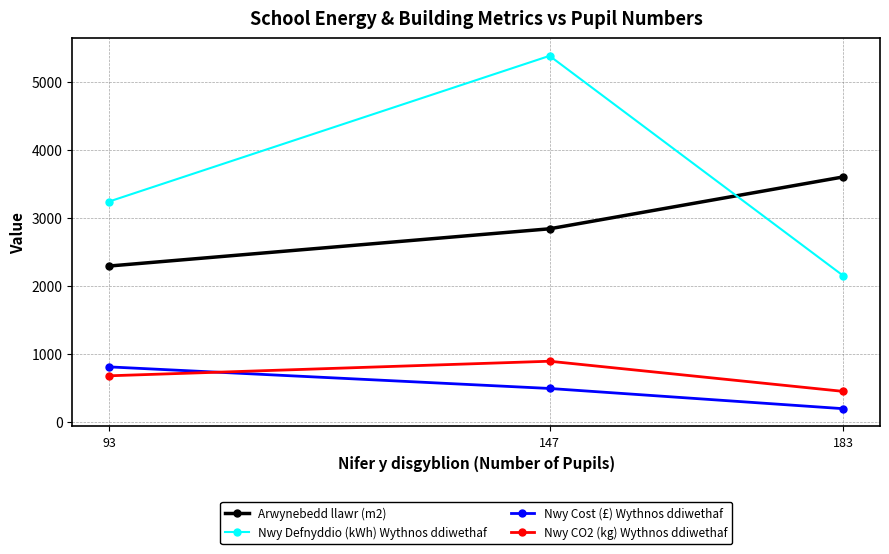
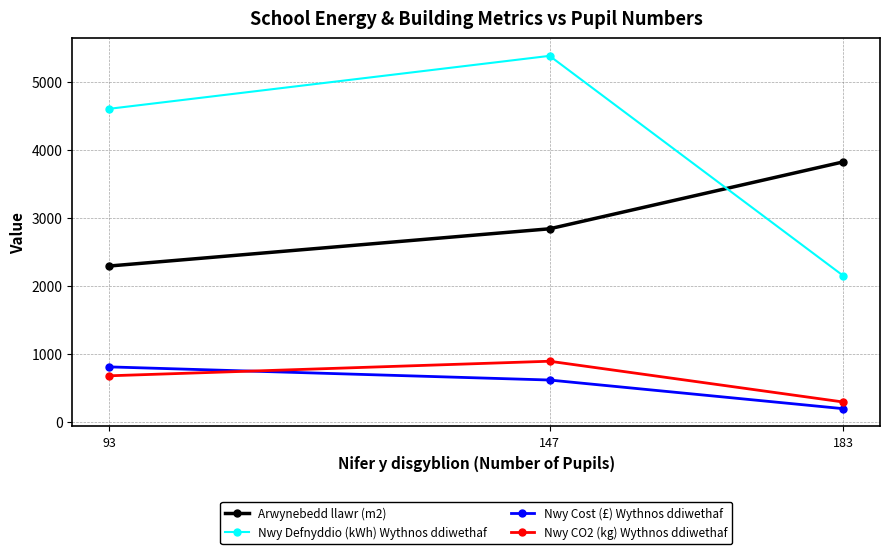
  {
    "Arwynebedd llawr (m2)": {
      "93": 2300,
      "147": 2800,
-     "183": 3600
+     "183": 3800
    },
    "Nwy Defnyddio (kWh) Wythnos ddiwethaf": {
-     "93": 3200,
+     "93": 4600,
      "147": 5400,
      "183": 2200
    },
    "Nwy Cost (£) Wythnos ddiwethaf": {
      "93": 800,
-     "147": 500,
+     "147": 600,
      "183": 200
    },
    "Nwy CO2 (kg) Wythnos ddiwethaf": {
      "93": 700,
      "147": 900,
-     "183": 500
+     "183": 300
    }
  }
